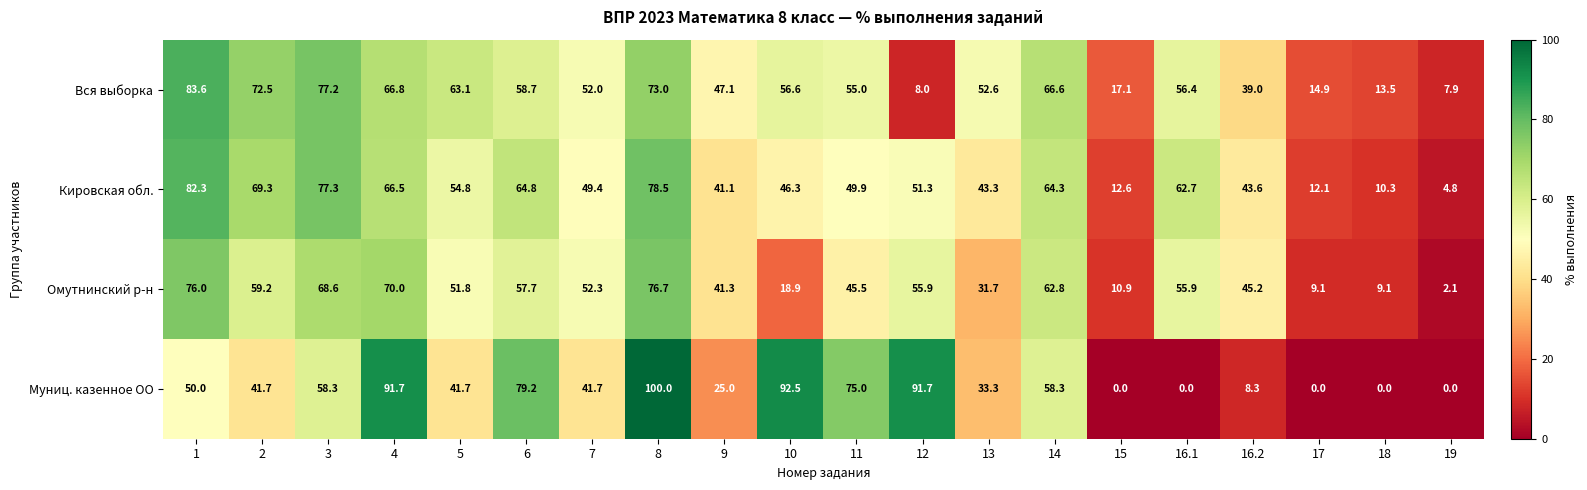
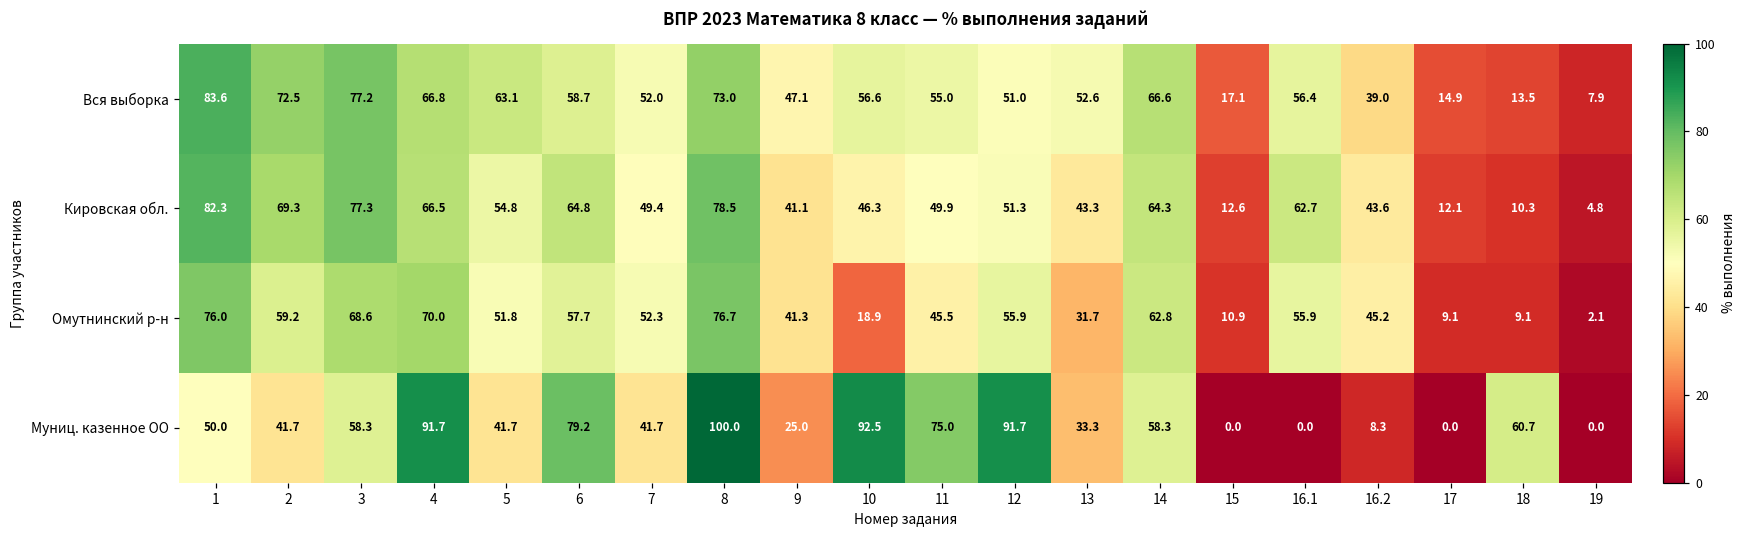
  {
    "Вся выборка": {
      "1": 83.6,
      "2": 72.5,
      "3": 77.2,
      "4": 66.8,
      "5": 63.1,
      "6": 58.7,
      "7": 52.0,
      "8": 73.0,
      "9": 47.1,
      "10": 56.6,
      "11": 55.0,
-     "12": 8.0,
+     "12": 51.0,
      "13": 52.6,
      "14": 66.6,
      "15": 17.1,
      "16.1": 56.4,
      "16.2": 39.0,
      "17": 14.9,
      "18": 13.5,
      "19": 7.9
    },
    "Кировская обл.": {
      "1": 82.3,
      "2": 69.3,
      "3": 77.3,
      "4": 66.5,
      "5": 54.8,
      "6": 64.8,
      "7": 49.4,
      "8": 78.5,
      "9": 41.1,
      "10": 46.3,
      "11": 49.9,
      "12": 51.3,
      "13": 43.3,
      "14": 64.3,
      "15": 12.6,
      "16.1": 62.7,
      "16.2": 43.6,
      "17": 12.1,
      "18": 10.3,
      "19": 4.8
    },
    "Омутнинский р-н": {
      "1": 76.0,
      "2": 59.2,
      "3": 68.6,
      "4": 70.0,
      "5": 51.8,
      "6": 57.7,
      "7": 52.3,
      "8": 76.7,
      "9": 41.3,
      "10": 18.9,
      "11": 45.5,
      "12": 55.9,
      "13": 31.7,
      "14": 62.8,
      "15": 10.9,
      "16.1": 55.9,
      "16.2": 45.2,
      "17": 9.1,
      "18": 9.1,
      "19": 2.1
    },
    "Муниц. казенное ОО": {
      "1": 50.0,
      "2": 41.7,
      "3": 58.3,
      "4": 91.7,
      "5": 41.7,
      "6": 79.2,
      "7": 41.7,
      "8": 100.0,
      "9": 25.0,
      "10": 92.5,
      "11": 75.0,
      "12": 91.7,
      "13": 33.3,
      "14": 58.3,
      "15": 0.0,
      "16.1": 0.0,
      "16.2": 8.3,
      "17": 0.0,
-     "18": 0.0,
+     "18": 60.7,
      "19": 0.0
    }
  }
